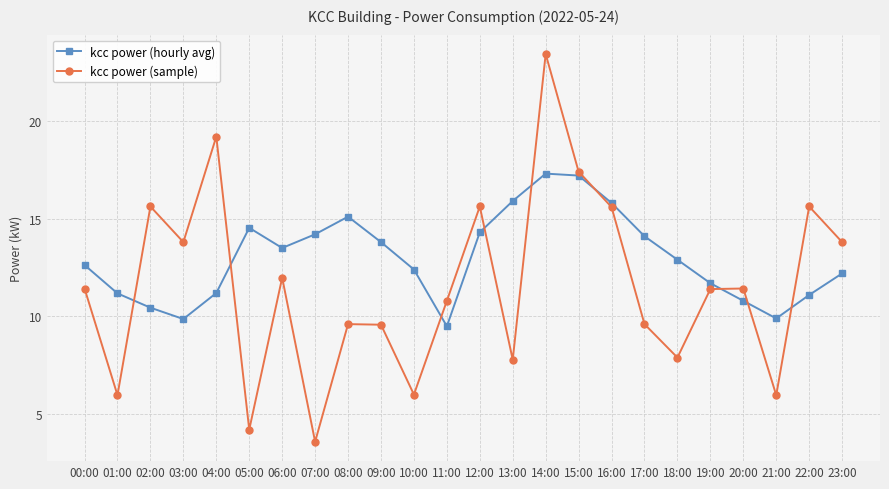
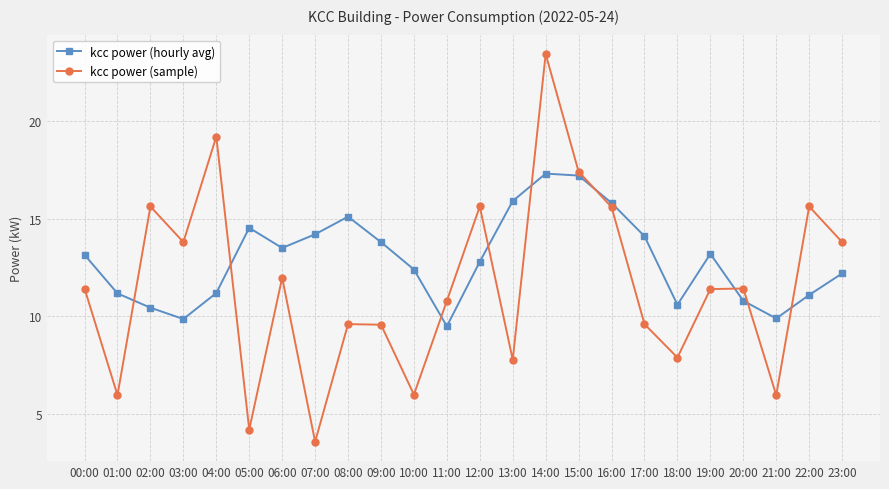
  {
    "kcc power (hourly avg)": {
-     "00:00": 12.6,
+     "00:00": 13.2,
      "01:00": 11.2,
      "02:00": 10.5,
      "03:00": 9.9,
      "04:00": 11.2,
      "05:00": 14.5,
      "06:00": 13.5,
      "07:00": 14.2,
      "08:00": 15.1,
      "09:00": 13.8,
      "10:00": 12.4,
      "11:00": 9.5,
-     "12:00": 14.3,
+     "12:00": 12.8,
      "13:00": 15.9,
      "14:00": 17.3,
      "15:00": 17.2,
      "16:00": 15.8,
      "17:00": 14.1,
-     "18:00": 12.9,
-     "19:00": 11.7,
+     "18:00": 10.6,
+     "19:00": 13.2,
      "20:00": 10.8,
      "21:00": 9.9,
      "22:00": 11.1,
      "23:00": 12.2
    },
    "kcc power (sample)": {
      "00:00": 11.4,
      "01:00": 6.0,
      "02:00": 15.6,
      "03:00": 13.8,
      "04:00": 19.2,
      "05:00": 4.2,
      "06:00": 12.0,
      "07:00": 3.6,
      "08:00": 9.6,
      "09:00": 9.6,
      "10:00": 6.0,
      "11:00": 10.8,
      "12:00": 15.6,
      "13:00": 7.8,
      "14:00": 23.4,
      "15:00": 17.4,
      "16:00": 15.6,
      "17:00": 9.6,
      "18:00": 7.9,
      "19:00": 11.4,
      "20:00": 11.4,
      "21:00": 6.0,
      "22:00": 15.6,
      "23:00": 13.8
    }
  }
